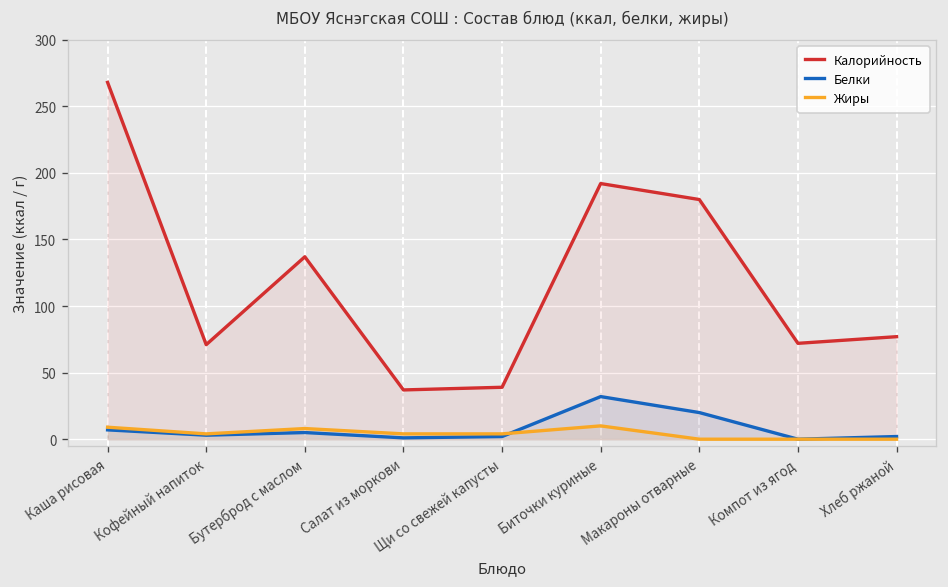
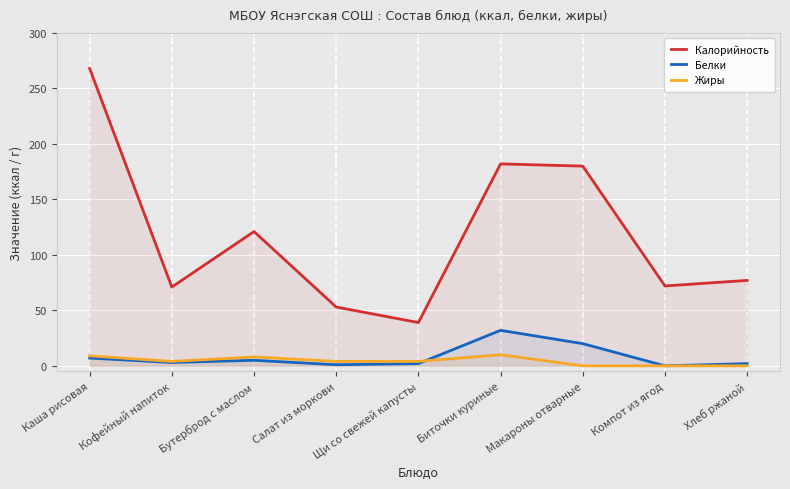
  {
    "Калорийность": {
      "Каша рисовая": 268,
      "Кофейный напиток": 71,
-     "Бутерброд с маслом": 137,
-     "Салат из моркови": 37,
+     "Бутерброд с маслом": 121,
+     "Салат из моркови": 53,
      "Щи со свежей капусты": 39,
-     "Биточки куриные": 192,
+     "Биточки куриные": 182,
      "Макароны отварные": 180,
      "Компот из ягод": 72,
      "Хлеб ржаной": 77
    },
    "Белки": {
      "Бутерброд с маслом": 5,
      "Салат из моркови": 1,
      "Биточки куриные": 32,
      "Макароны отварные": 20
    },
    "Жиры": {
      "Бутерброд с маслом": 8,
      "Салат из моркови": 4,
      "Биточки куриные": 10,
      "Макароны отварные": 0
    }
  }
